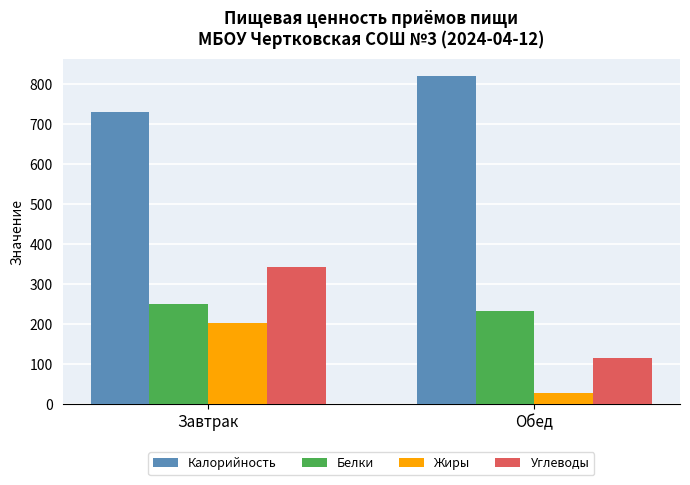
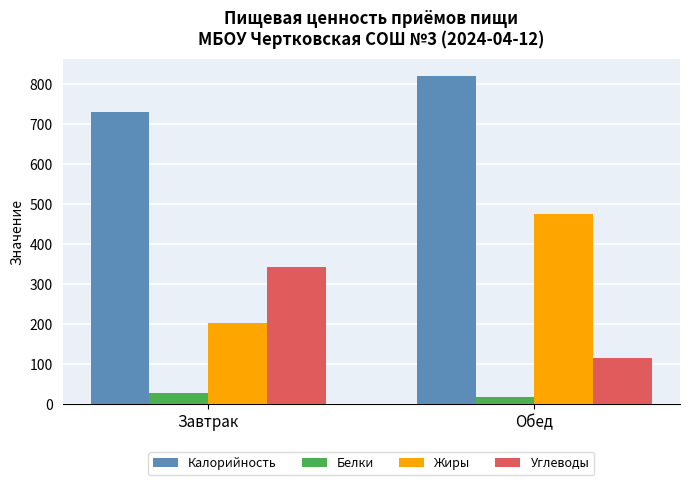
  {
    "Калорийность": {
      "Завтрак": 730,
      "Обед": 820
    },
    "Белки": {
-     "Завтрак": 250,
-     "Обед": 230
+     "Завтрак": 30,
+     "Обед": 20
    },
    "Жиры": {
      "Завтрак": 200,
-     "Обед": 30
+     "Обед": 480
    },
    "Углеводы": {
      "Завтрак": 340,
      "Обед": 120
    }
  }
